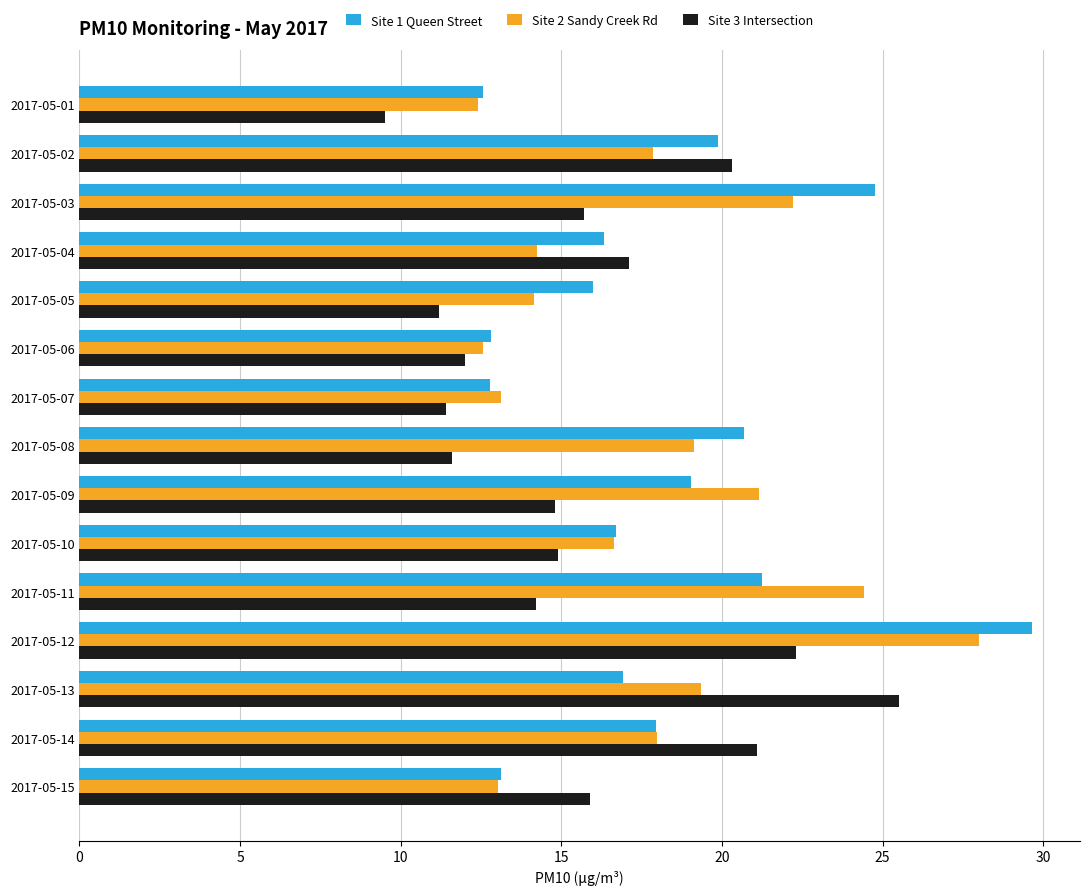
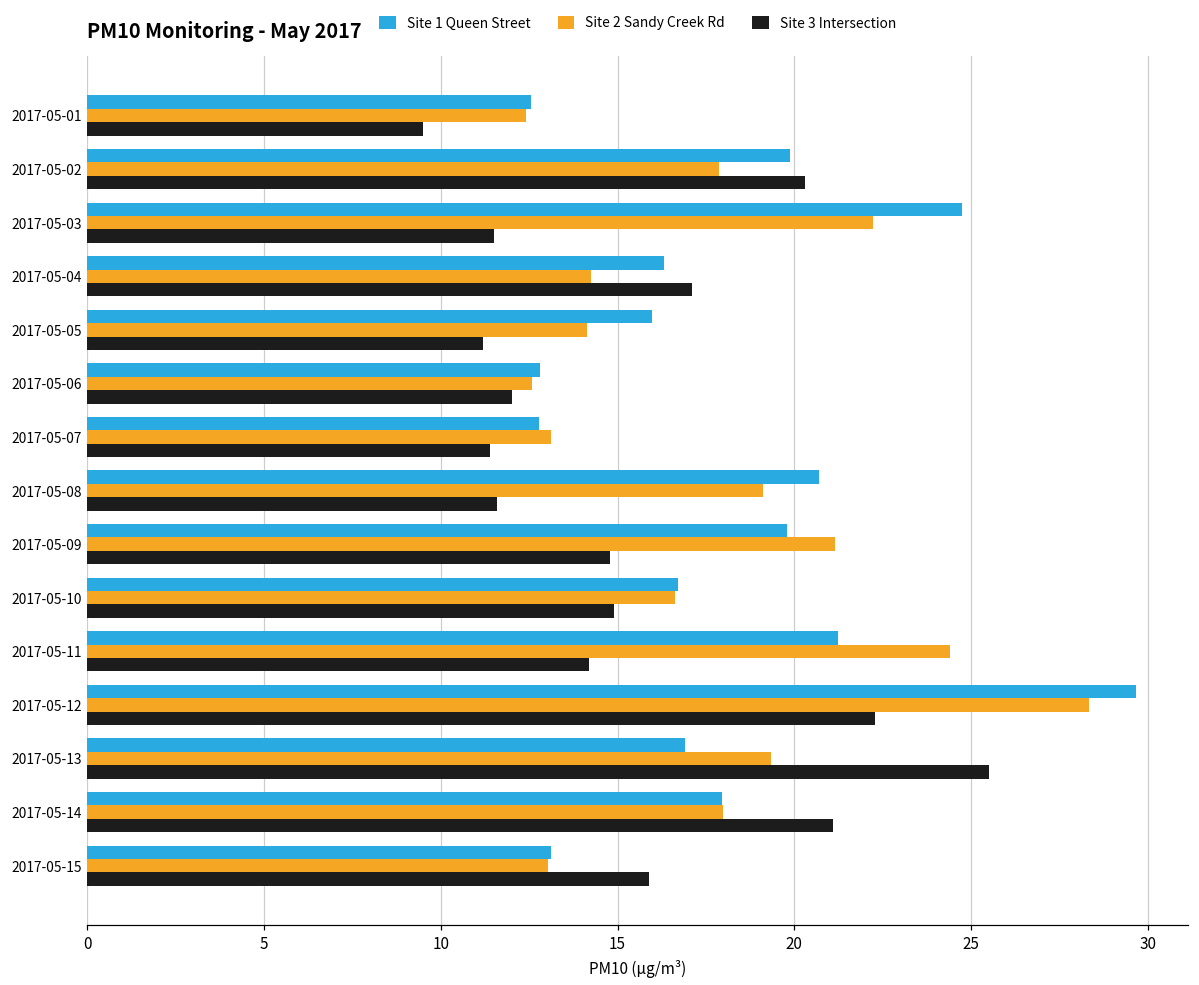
  {
    "Site 1 Queen Street": {
      "2017-05-01": 12.6,
      "2017-05-02": 19.9,
      "2017-05-03": 24.8,
      "2017-05-04": 16.3,
      "2017-05-05": 16.0,
      "2017-05-06": 12.8,
      "2017-05-07": 12.8,
      "2017-05-08": 20.7,
-     "2017-05-09": 19.0,
+     "2017-05-09": 19.8,
      "2017-05-10": 16.7,
      "2017-05-11": 21.2,
      "2017-05-12": 29.7,
      "2017-05-13": 16.9,
      "2017-05-14": 18.0,
      "2017-05-15": 13.1
    },
    "Site 2 Sandy Creek Rd": {
      "2017-05-01": 12.4,
      "2017-05-02": 17.9,
      "2017-05-03": 22.2,
      "2017-05-04": 14.2,
      "2017-05-05": 14.1,
      "2017-05-06": 12.6,
      "2017-05-07": 13.1,
      "2017-05-08": 19.1,
      "2017-05-09": 21.2,
      "2017-05-10": 16.6,
      "2017-05-11": 24.4,
-     "2017-05-12": 28.0,
+     "2017-05-12": 28.3,
      "2017-05-13": 19.3,
      "2017-05-14": 18.0,
      "2017-05-15": 13.0
    },
    "Site 3 Intersection": {
      "2017-05-01": 9.5,
      "2017-05-02": 20.3,
-     "2017-05-03": 15.7,
+     "2017-05-03": 11.5,
      "2017-05-04": 17.1,
      "2017-05-05": 11.2,
      "2017-05-06": 12.0,
      "2017-05-07": 11.4,
      "2017-05-08": 11.6,
      "2017-05-09": 14.8,
      "2017-05-10": 14.9,
      "2017-05-11": 14.2,
      "2017-05-12": 22.3,
      "2017-05-13": 25.5,
      "2017-05-14": 21.1,
      "2017-05-15": 15.9
    }
  }
